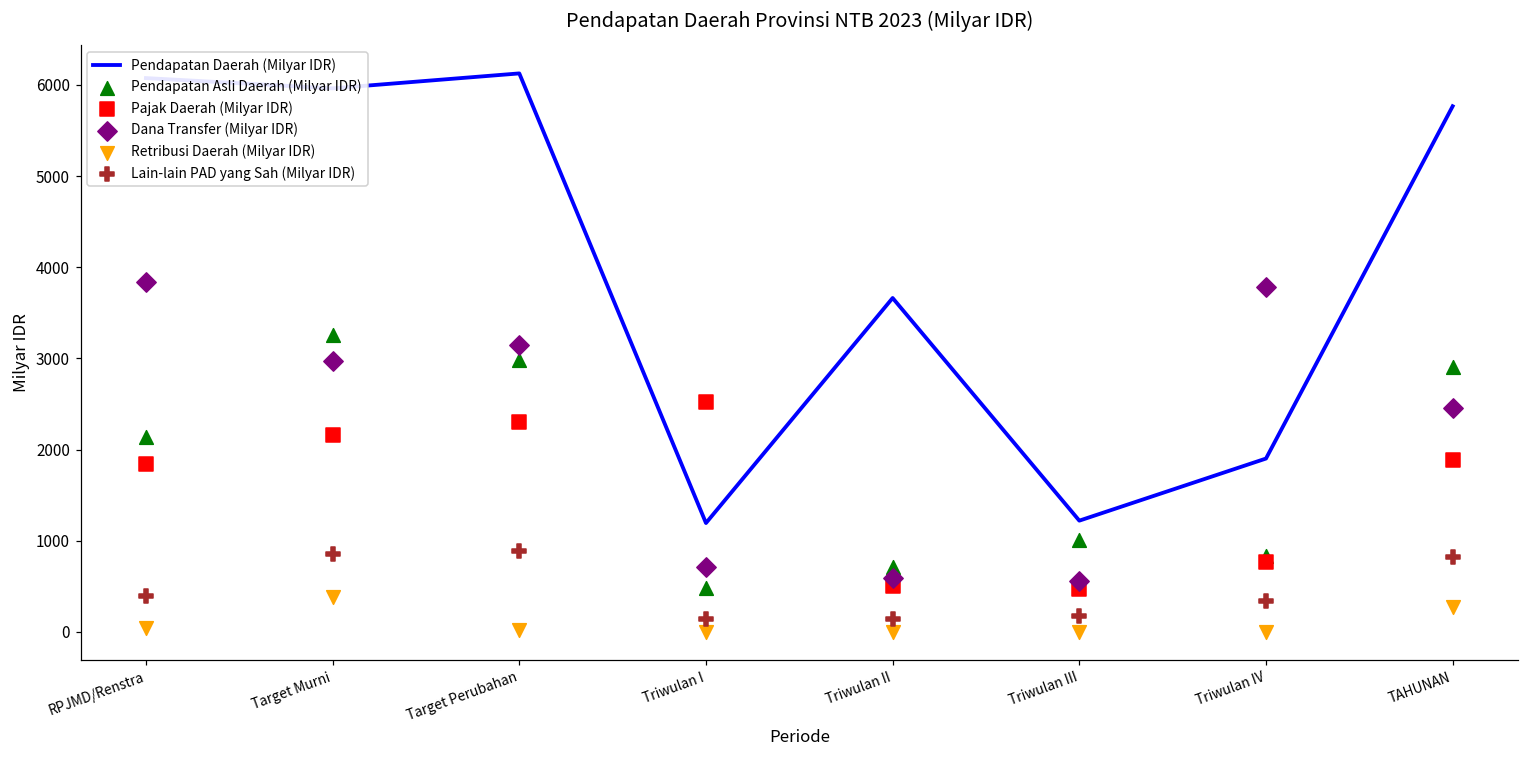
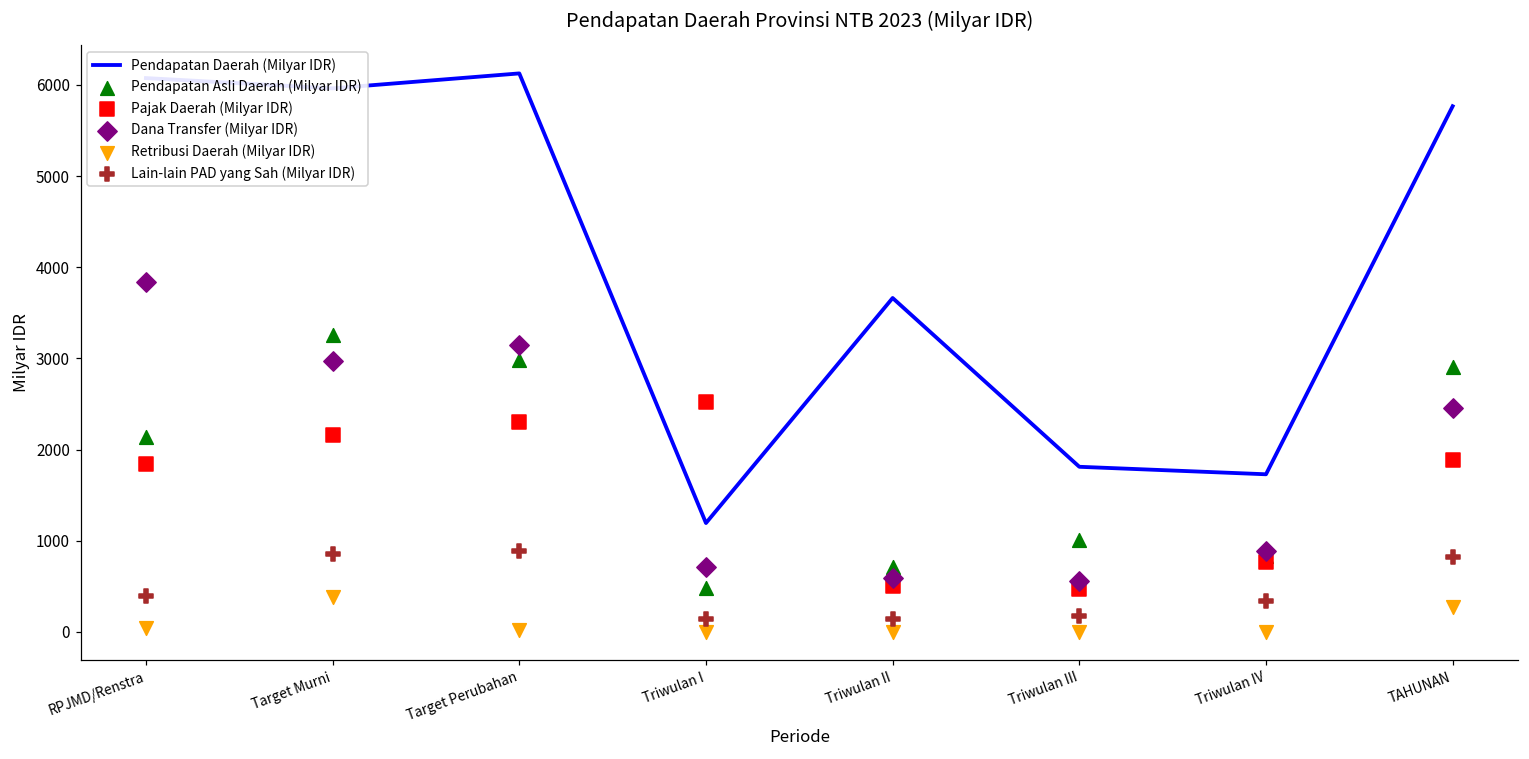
  {
    "Pendapatan Daerah (Milyar IDR)": {
      "Target Perubahan": 6100,
      "Triwulan I": 1200,
      "Triwulan II": 3700,
-     "Triwulan III": 1200,
-     "Triwulan IV": 1900,
+     "Triwulan III": 1800,
+     "Triwulan IV": 1700,
      "TAHUNAN": 5800
    },
    "Dana Transfer (Milyar IDR)": {
-     "Triwulan IV": 3800
+     "Triwulan IV": 900
    }
  }
